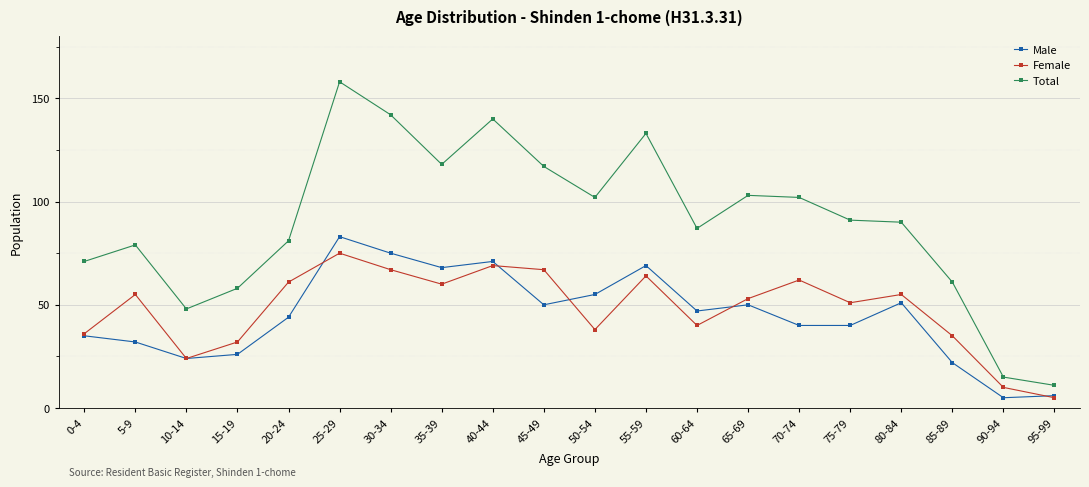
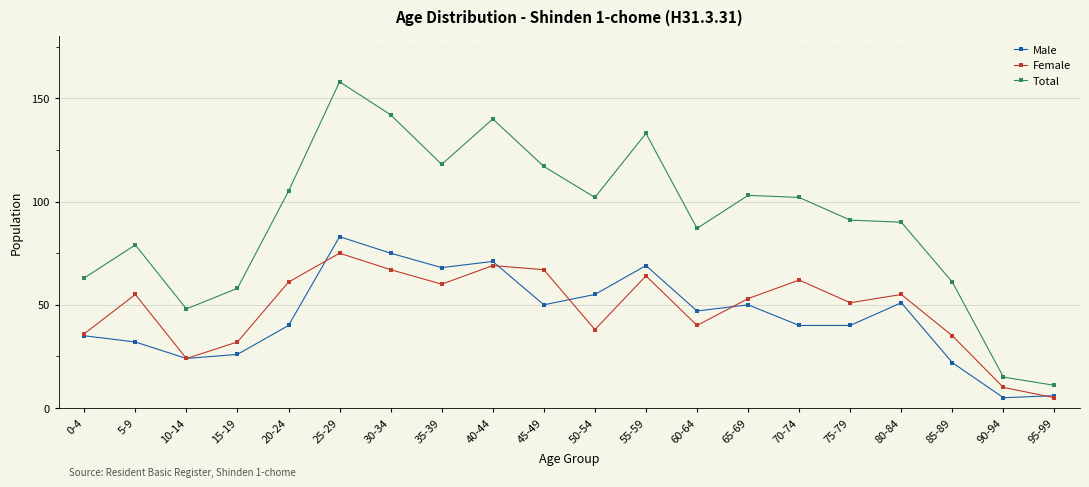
  {
    "Male": {
      "5-9": 32,
      "15-19": 26,
-     "20-24": 44,
+     "20-24": 40,
      "25-29": 83,
      "30-34": 75,
      "35-39": 68,
      "40-44": 71,
      "45-49": 50,
      "50-54": 55,
      "55-59": 69,
      "60-64": 47,
      "65-69": 50,
      "70-74": 40,
      "75-79": 40,
      "80-84": 51,
      "85-89": 22,
      "90-94": 5
    },
    "Female": {
      "5-9": 55,
      "15-19": 32,
      "20-24": 61,
      "25-29": 75,
      "30-34": 67,
      "35-39": 60,
      "40-44": 69,
      "45-49": 67,
      "50-54": 38,
      "55-59": 64,
      "60-64": 40,
      "65-69": 53,
      "70-74": 62,
      "75-79": 51,
      "80-84": 55,
      "85-89": 35,
      "90-94": 10
    },
    "Total": {
-     "0-4": 71,
+     "0-4": 63,
      "5-9": 79,
      "10-14": 48,
      "15-19": 58,
-     "20-24": 81,
+     "20-24": 105,
      "25-29": 158,
      "30-34": 142,
      "35-39": 118,
      "40-44": 140,
      "45-49": 117,
      "50-54": 102,
      "55-59": 133,
      "60-64": 87,
      "65-69": 103,
      "70-74": 102,
      "75-79": 91,
      "80-84": 90,
      "85-89": 61,
      "90-94": 15,
      "95-99": 11
    }
  }
